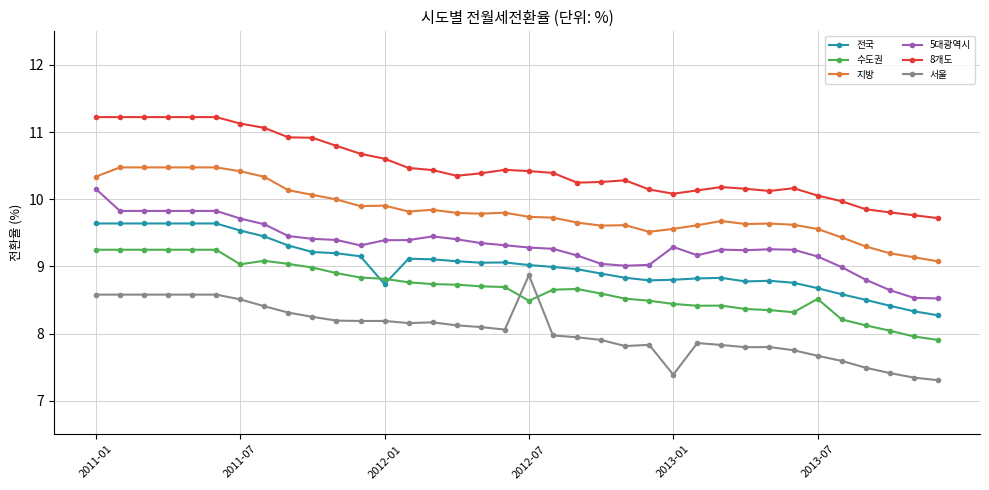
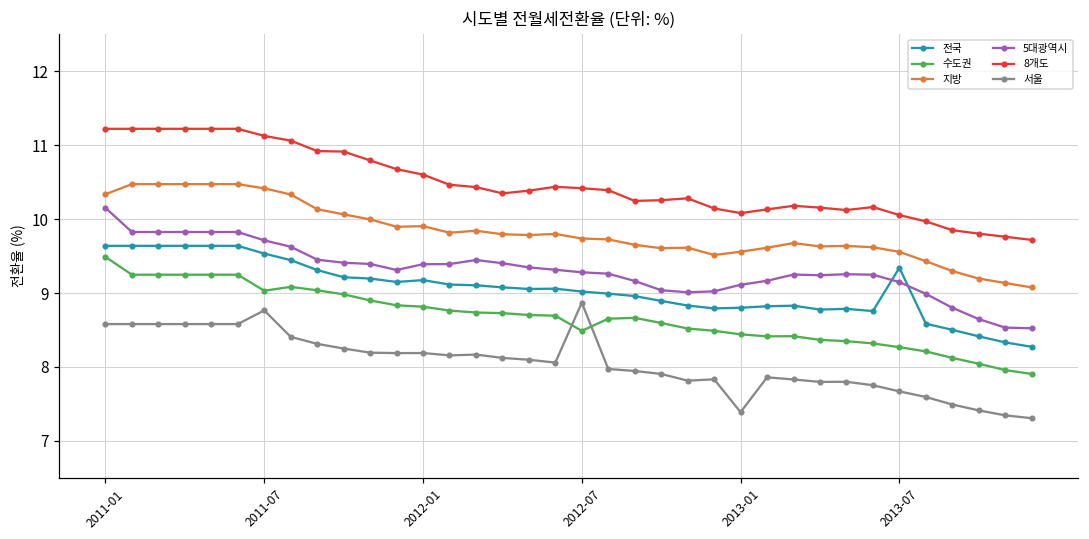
  {
    "전국": {
      "2011-01": 9.6,
      "2011-07": 9.5,
-     "2012-01": 8.7,
+     "2012-01": 9.2,
      "2012-07": 9.0,
      "2013-01": 8.8,
-     "2013-07": 8.7
+     "2013-07": 9.3
    },
    "수도권": {
-     "2011-01": 9.2,
+     "2011-01": 9.5,
      "2011-07": 9.0,
      "2012-01": 8.8,
      "2012-07": 8.5,
      "2013-01": 8.4,
-     "2013-07": 8.5
+     "2013-07": 8.3
    },
    "지방": {
      "2011-01": 10.3,
      "2011-07": 10.4,
      "2012-01": 9.9,
      "2012-07": 9.7,
      "2013-01": 9.6,
      "2013-07": 9.6
    },
    "5대광역시": {
      "2011-01": 10.2,
      "2011-07": 9.7,
      "2012-01": 9.4,
      "2012-07": 9.3,
-     "2013-01": 9.3,
+     "2013-01": 9.1,
      "2013-07": 9.1
    },
    "8개도": {
      "2011-01": 11.2,
      "2011-07": 11.1,
      "2012-01": 10.6,
      "2012-07": 10.4,
      "2013-01": 10.1,
      "2013-07": 10.1
    },
    "서울": {
      "2011-01": 8.6,
-     "2011-07": 8.5,
+     "2011-07": 8.8,
      "2012-01": 8.2,
      "2012-07": 8.9,
      "2013-01": 7.4,
      "2013-07": 7.7
    }
  }
